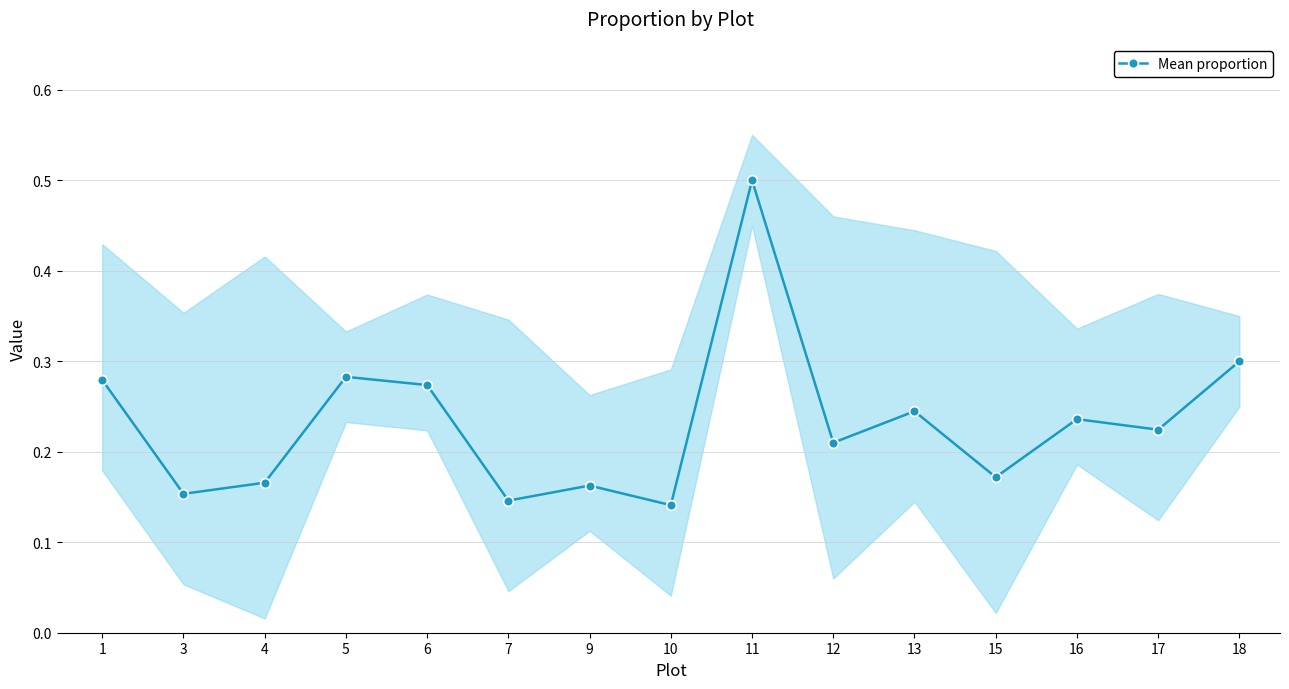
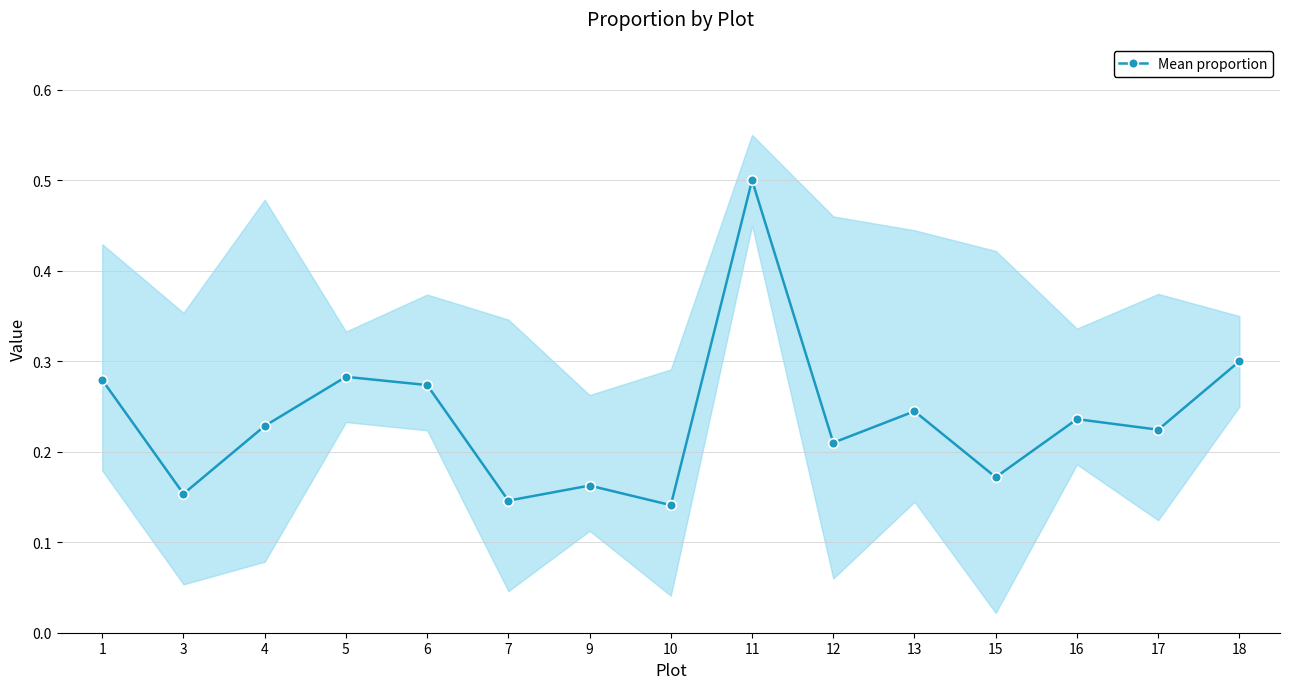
  {
    "Mean proportion": {
      "1": 0.28,
      "3": 0.15,
-     "4": 0.17,
+     "4": 0.23,
      "5": 0.28,
      "6": 0.27,
      "7": 0.15,
      "9": 0.16,
      "10": 0.14,
      "11": 0.50,
      "12": 0.21,
      "13": 0.24,
      "15": 0.17,
      "16": 0.24,
      "17": 0.22,
      "18": 0.30
    }
  }
